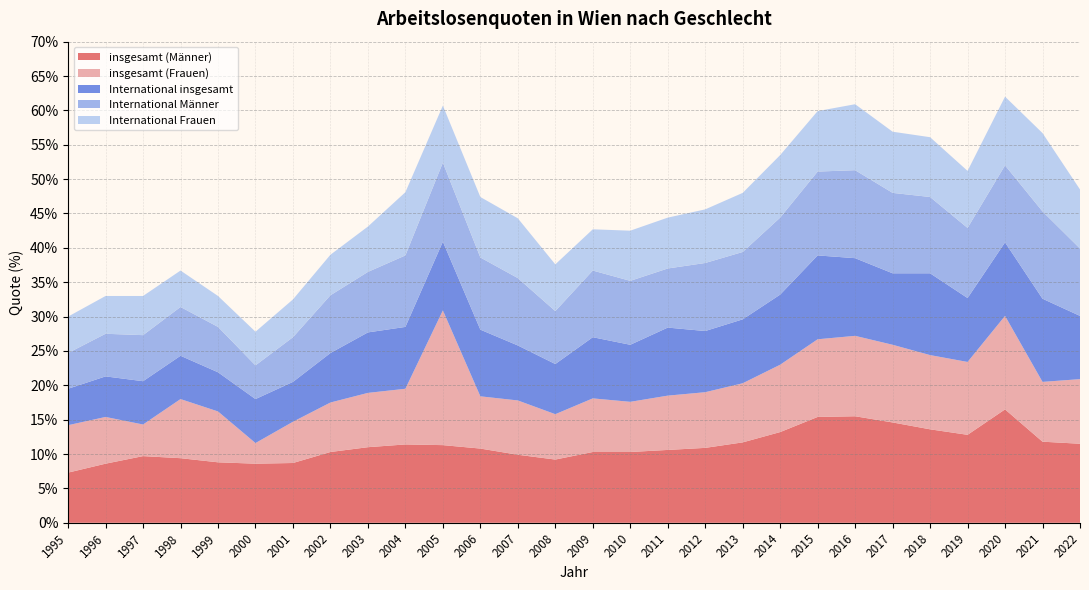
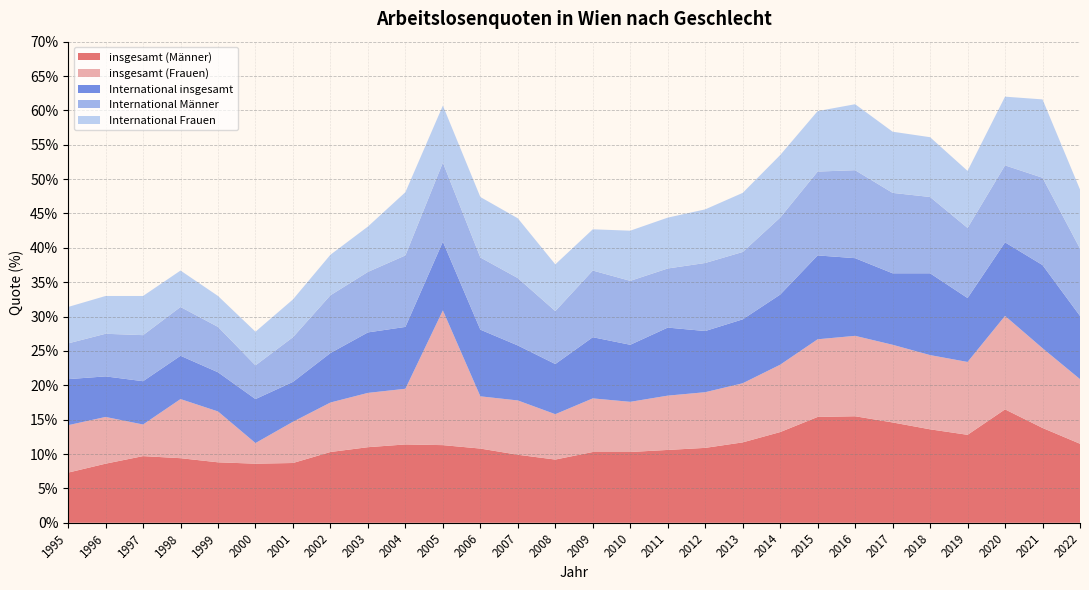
  {
    "insgesamt (Männer)": {
      "1995": "7%",
      "1996": "9%",
      "1997": "10%",
      "1998": "9%",
      "1999": "9%",
      "2000": "9%",
      "2001": "9%",
      "2002": "10%",
      "2003": "11%",
      "2004": "11%",
      "2005": "11%",
      "2006": "11%",
      "2007": "10%",
      "2008": "9%",
      "2009": "10%",
      "2010": "10%",
      "2011": "11%",
      "2012": "11%",
      "2013": "12%",
      "2014": "13%",
      "2015": "15%",
      "2016": "16%",
      "2017": "15%",
      "2018": "14%",
      "2019": "13%",
      "2020": "17%",
-     "2021": "12%",
+     "2021": "14%",
      "2022": "12%"
    },
    "insgesamt (Frauen)": {
      "1995": "7%",
      "1996": "7%",
      "1997": "5%",
      "1998": "9%",
      "1999": "7%",
      "2000": "3%",
      "2001": "6%",
      "2002": "7%",
      "2003": "8%",
      "2004": "8%",
      "2005": "20%",
      "2006": "8%",
      "2007": "8%",
      "2008": "7%",
      "2009": "8%",
      "2010": "7%",
      "2011": "8%",
      "2012": "8%",
      "2013": "9%",
      "2014": "10%",
      "2015": "11%",
      "2016": "12%",
      "2017": "11%",
      "2018": "11%",
      "2019": "11%",
      "2020": "14%",
-     "2021": "9%",
+     "2021": "12%",
      "2022": "9%"
    },
    "International insgesamt": {
-     "1995": "5%",
+     "1995": "7%",
      "1996": "6%",
      "1997": "6%",
      "1998": "6%",
      "1999": "6%",
      "2000": "6%",
      "2001": "6%",
      "2002": "7%",
      "2003": "9%",
      "2004": "9%",
      "2005": "10%",
      "2006": "10%",
      "2007": "8%",
      "2008": "7%",
      "2009": "9%",
      "2010": "8%",
      "2011": "10%",
      "2012": "9%",
      "2013": "9%",
      "2014": "10%",
      "2015": "12%",
      "2016": "11%",
      "2017": "10%",
      "2018": "12%",
      "2019": "9%",
      "2020": "11%",
      "2021": "12%",
      "2022": "9%"
    }
  }
